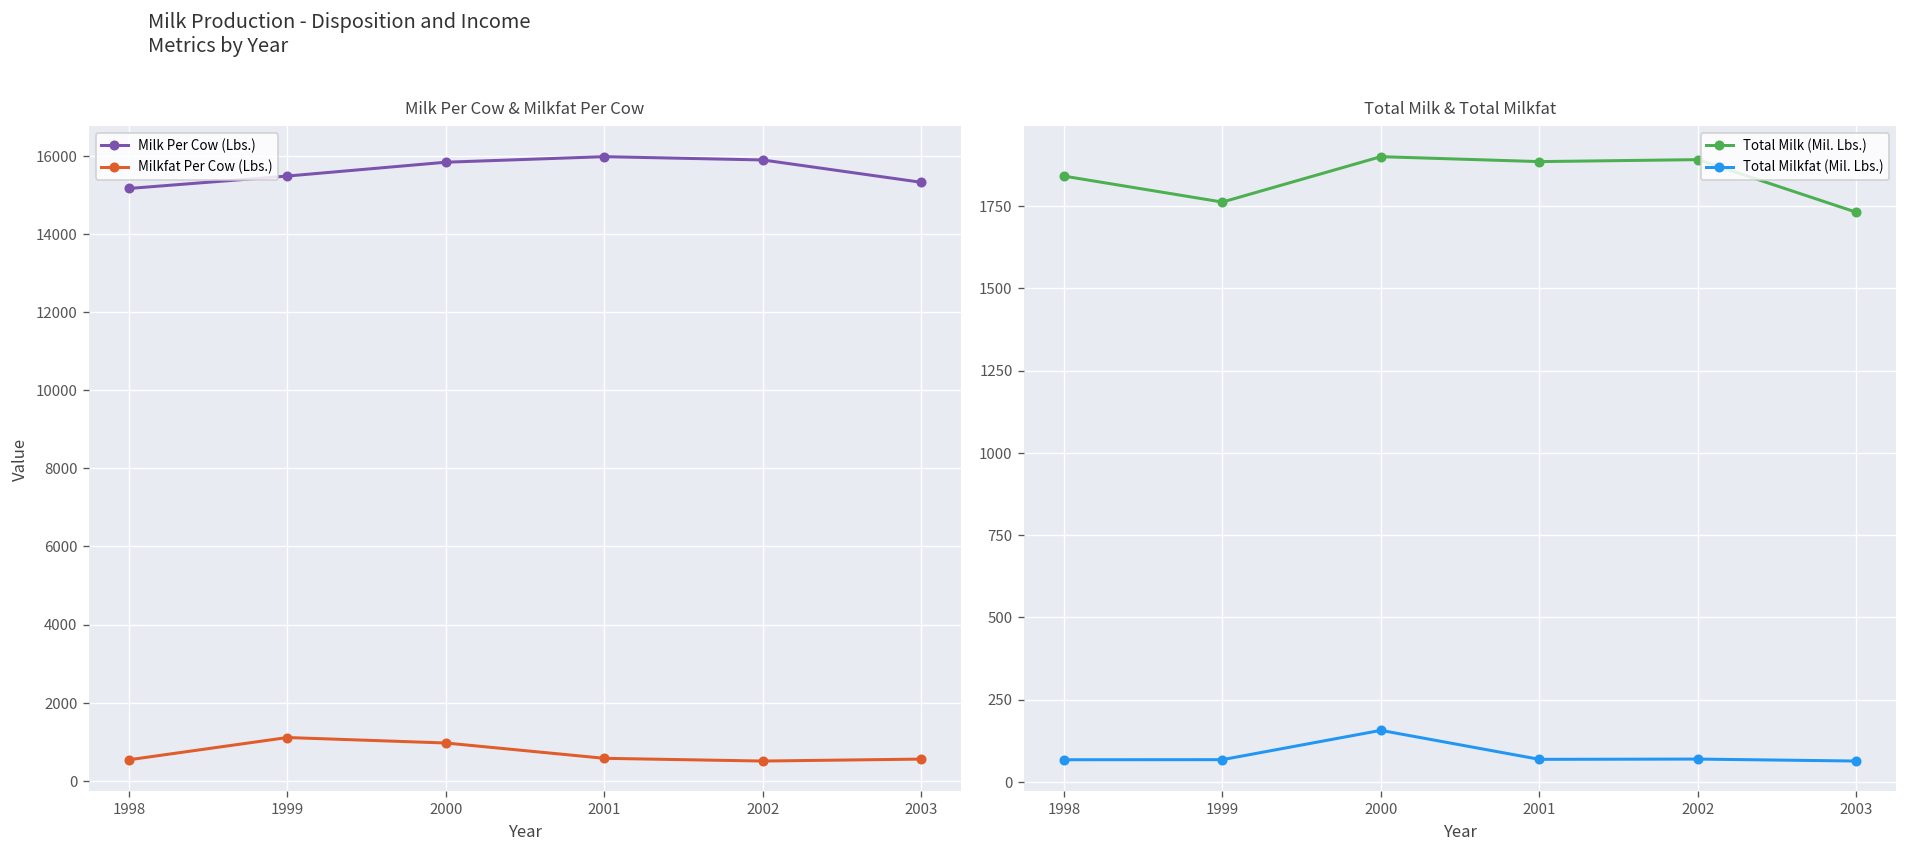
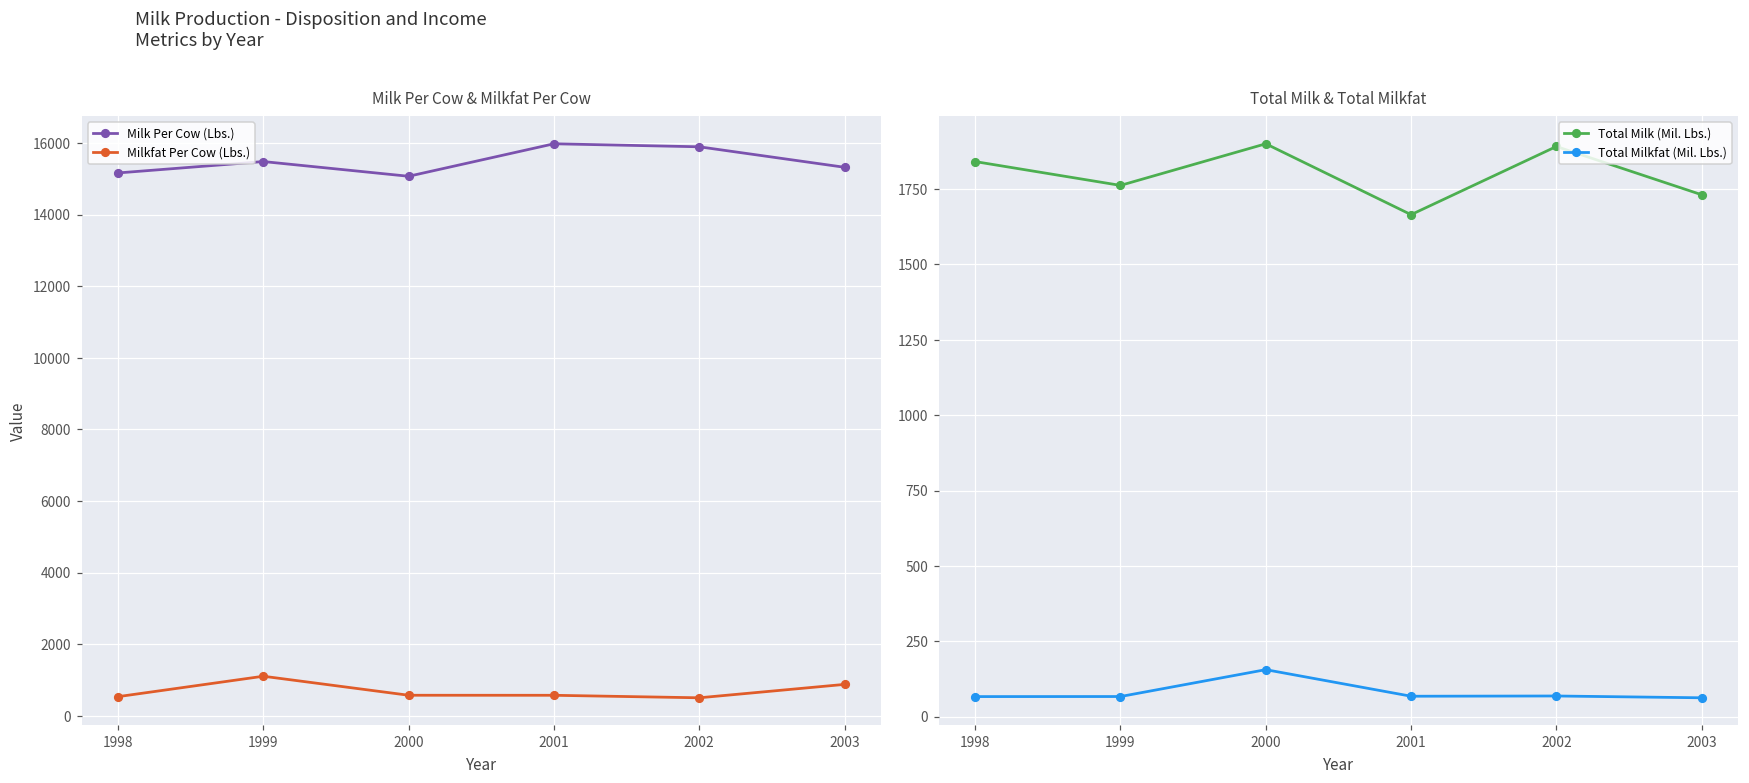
  {
    "Milk Per Cow & Milkfat Per Cow": {
      "Milk Per Cow (Lbs.)": {
        "1998": 15200,
        "1999": 15500,
-       "2000": 15800,
+       "2000": 15100,
        "2001": 16000,
        "2002": 15900,
        "2003": 15300
      },
      "Milkfat Per Cow (Lbs.)": {
        "1998": 500,
        "1999": 1100,
-       "2000": 1000,
+       "2000": 600,
        "2001": 600,
        "2002": 500,
-       "2003": 600
+       "2003": 900
      }
    },
    "Total Milk & Total Milkfat": {
      "Total Milk (Mil. Lbs.)": {
        "1998": 1840,
        "1999": 1760,
        "2000": 1900,
-       "2001": 1890,
+       "2001": 1670,
        "2002": 1890,
        "2003": 1730
      },
      "Total Milkfat (Mil. Lbs.)": {
        "1998": 70,
        "1999": 70,
        "2000": 160,
        "2001": 70,
        "2002": 70,
        "2003": 60
      }
    }
  }
